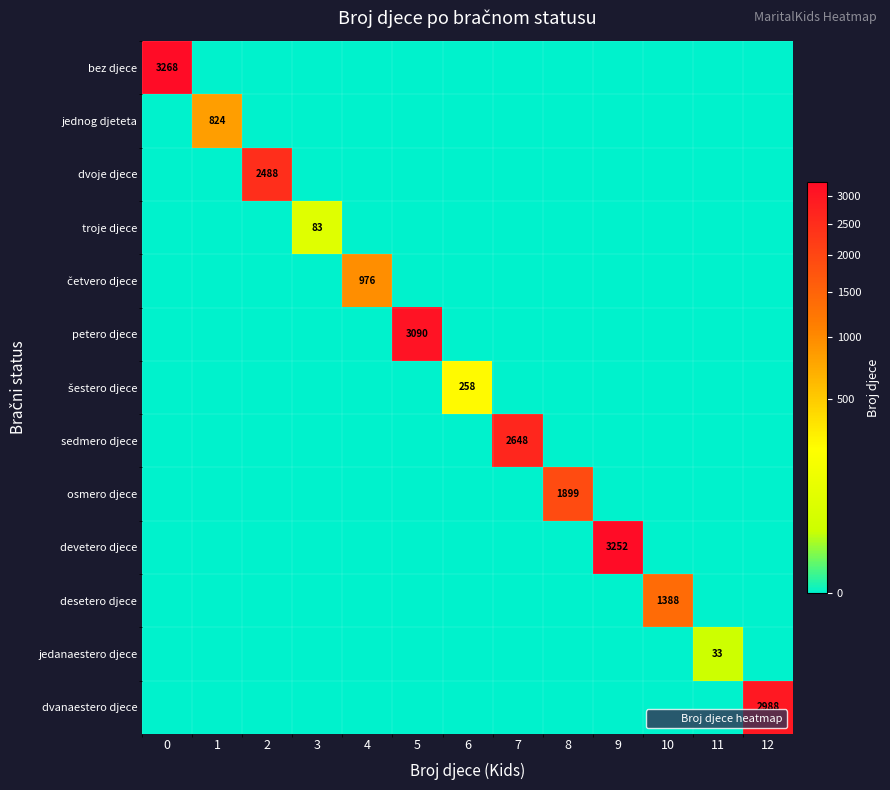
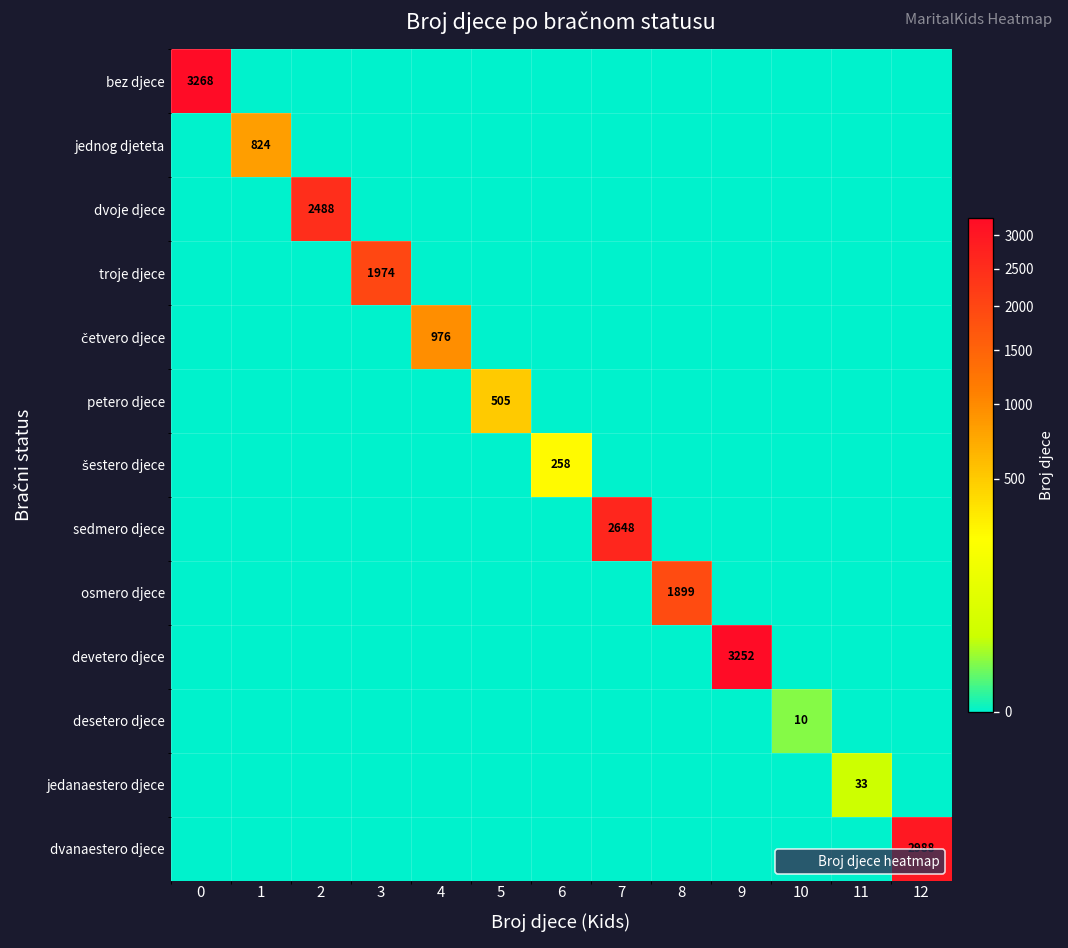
  {
    "bez djece": {
      "0": 3268
    },
    "jednog djeteta": {
      "1": 824
    },
    "dvoje djece": {
      "2": 2488
    },
    "troje djece": {
-     "3": 83
+     "3": 1974
    },
    "četvero djece": {
      "4": 976
    },
    "petero djece": {
-     "5": 3090
+     "5": 505
    },
    "šestero djece": {
      "6": 258
    },
    "sedmero djece": {
      "7": 2648
    },
    "osmero djece": {
      "8": 1899
    },
    "devetero djece": {
      "9": 3252
    },
    "desetero djece": {
-     "10": 1388
+     "10": 10
    },
    "jedanaestero djece": {
      "11": 33
    }
  }
